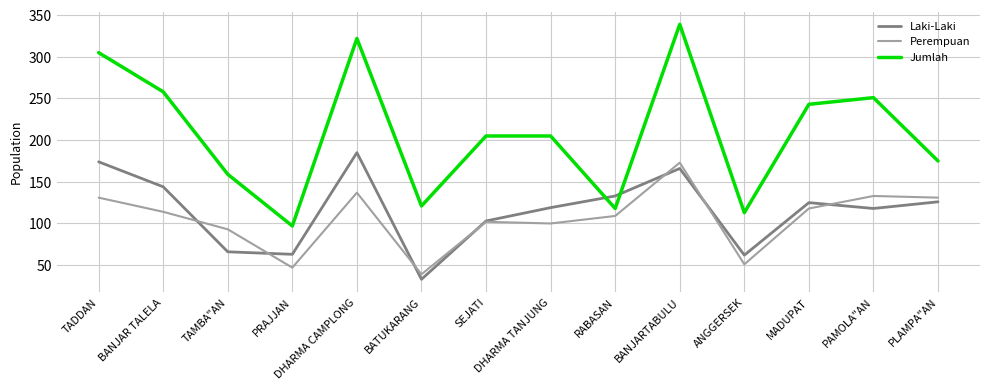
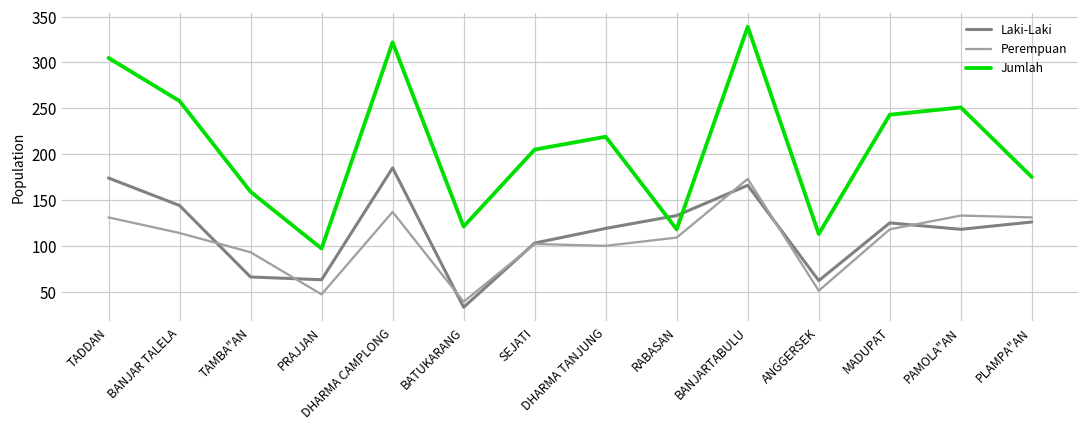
  {
    "Jumlah": {
      "TADDAN": 310,
      "BANJAR TALELA": 260,
      "TAMBA\"AN": 160,
      "PRAJJAN": 100,
      "DHARMA CAMPLONG": 320,
      "BATUKARANG": 120,
      "SEJATI": 210,
-     "DHARMA TANJUNG": 210,
+     "DHARMA TANJUNG": 220,
      "RABASAN": 120,
      "BANJARTABULU": 340,
      "ANGGERSEK": 110,
      "MADUPAT": 240,
      "PAMOLA\"AN": 250,
      "PLAMPA\"AN": 180
    }
  }
